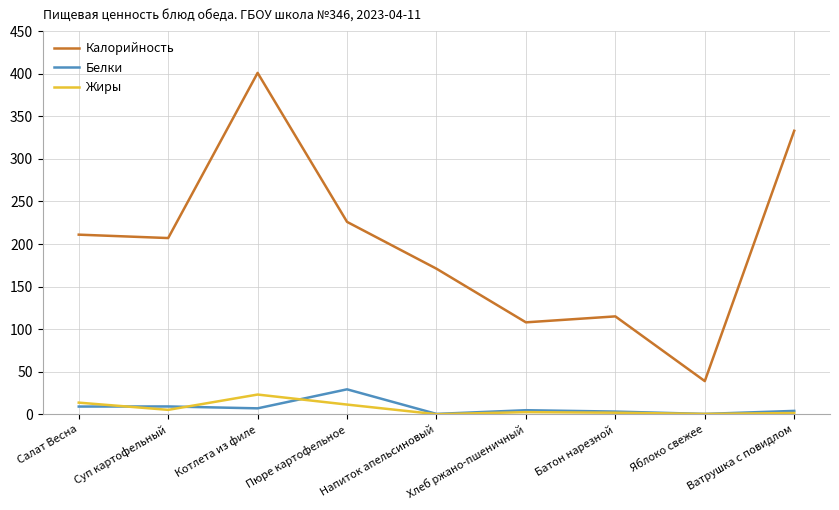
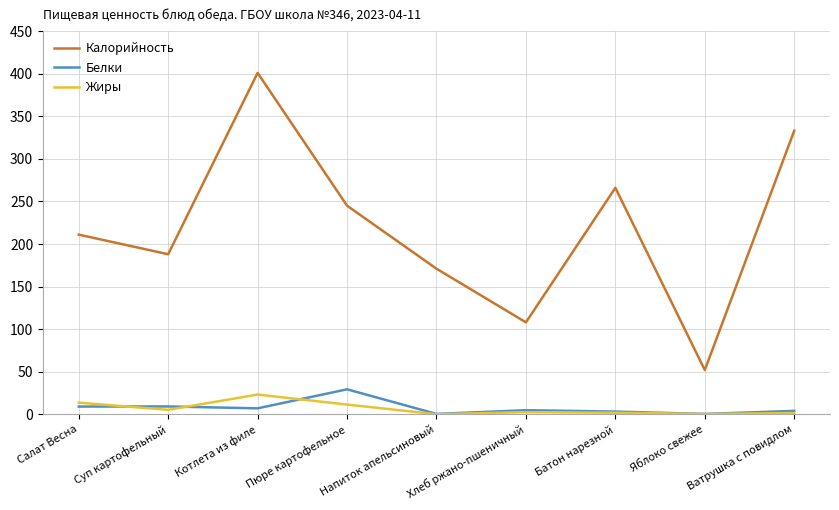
  {
    "Калорийность": {
      "Салат Весна": 210,
-     "Суп картофельный": 210,
+     "Суп картофельный": 190,
      "Котлета из филе": 400,
-     "Пюре картофельное": 230,
+     "Пюре картофельное": 250,
      "Напиток апельсиновый": 170,
      "Хлеб ржано-пшеничный": 110,
-     "Батон нарезной": 120,
-     "Яблоко свежее": 40,
+     "Батон нарезной": 270,
+     "Яблоко свежее": 50,
      "Ватрушка с повидлом": 330
    },
    "Белки": {
      "Салат Весна": 10,
      "Суп картофельный": 10,
      "Котлета из филе": 10,
      "Пюре картофельное": 30
    },
    "Жиры": {
      "Салат Весна": 10,
      "Суп картофельный": 10,
      "Котлета из филе": 20,
      "Пюре картофельное": 10
    }
  }
